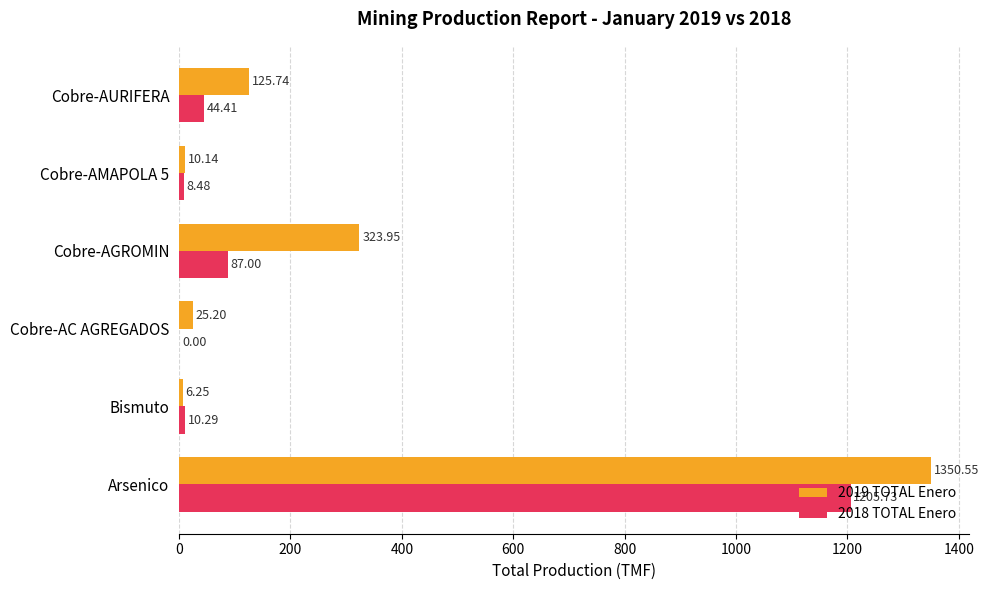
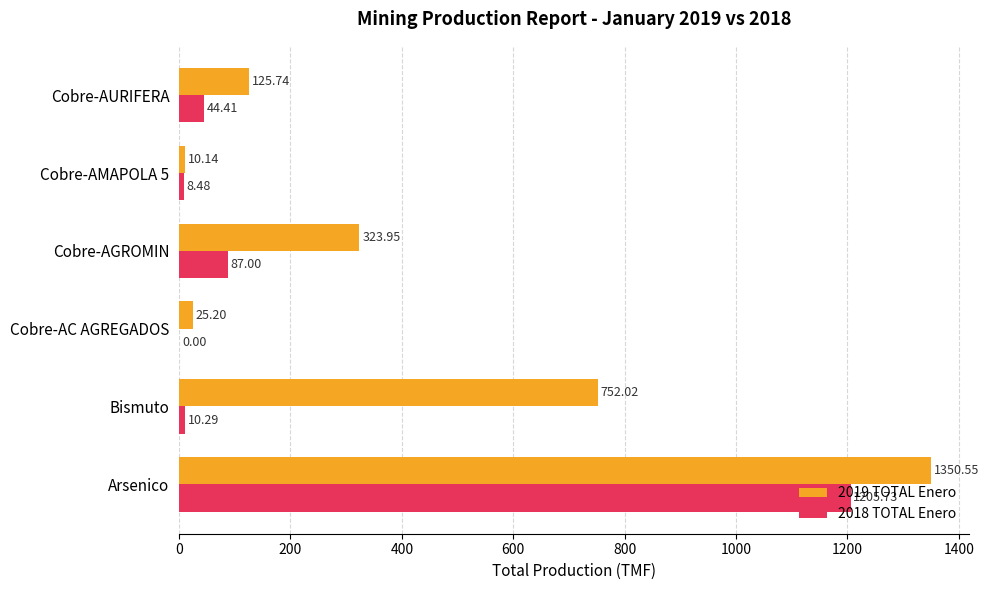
  {
    "2019 TOTAL Enero": {
      "Cobre-AURIFERA": 125.74,
      "Cobre-AMAPOLA 5": 10.14,
      "Cobre-AGROMIN": 323.95,
      "Cobre-AC AGREGADOS": 25.20,
-     "Bismuto": 6.25,
+     "Bismuto": 752.02,
      "Arsenico": 1350.55
    },
    "2018 TOTAL Enero": {
      "Cobre-AURIFERA": 44.41,
      "Cobre-AMAPOLA 5": 8.48,
      "Cobre-AGROMIN": 87.00,
      "Cobre-AC AGREGADOS": 0.00,
      "Bismuto": 10.29,
      "Arsenico": 1205.73
    }
  }
